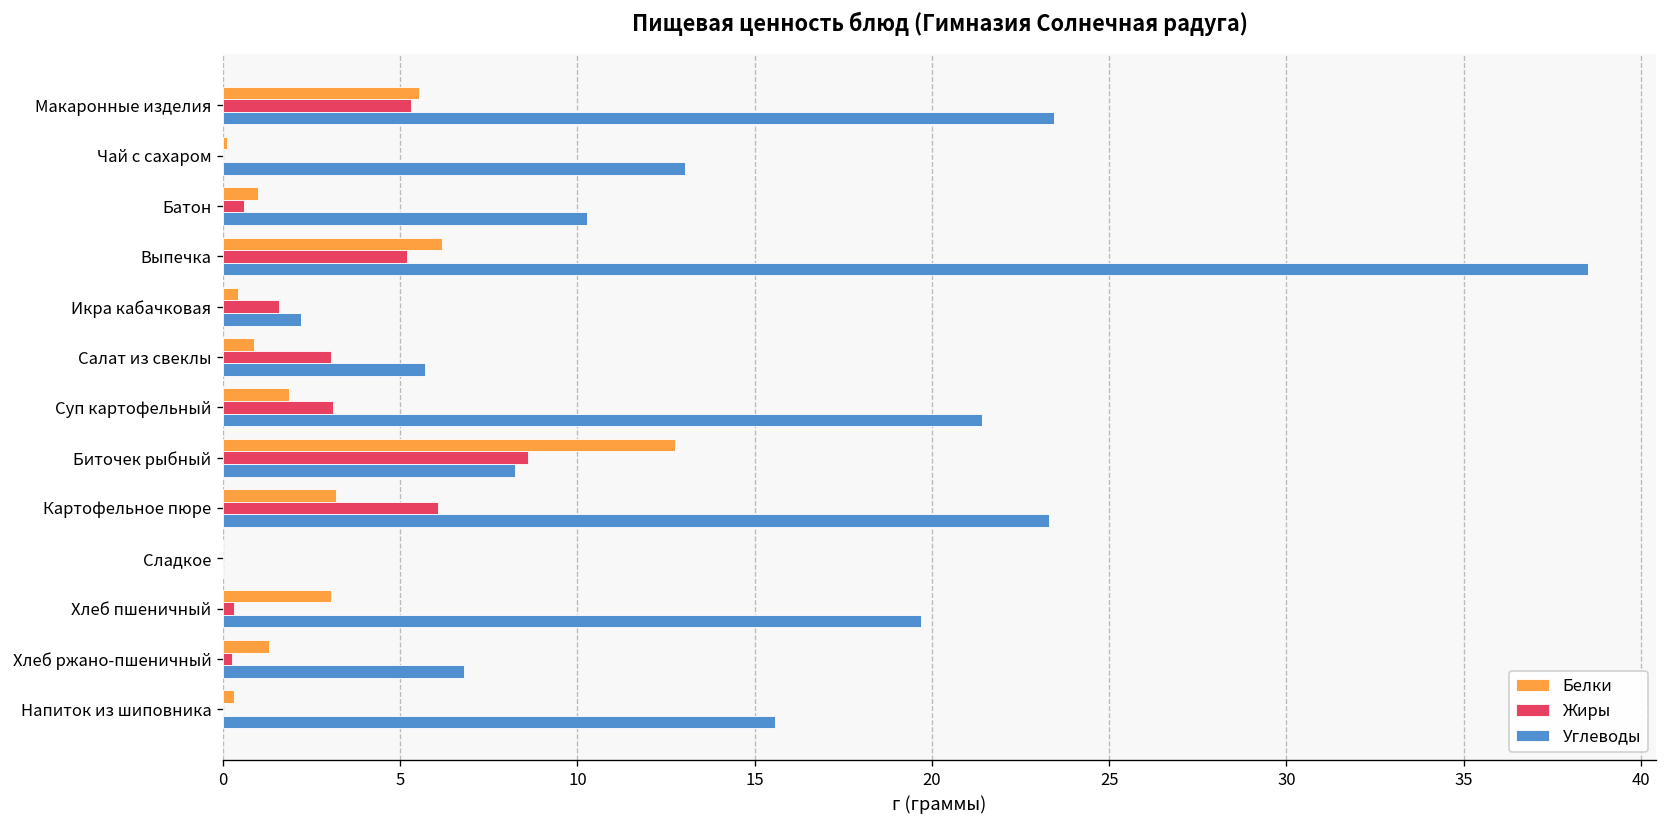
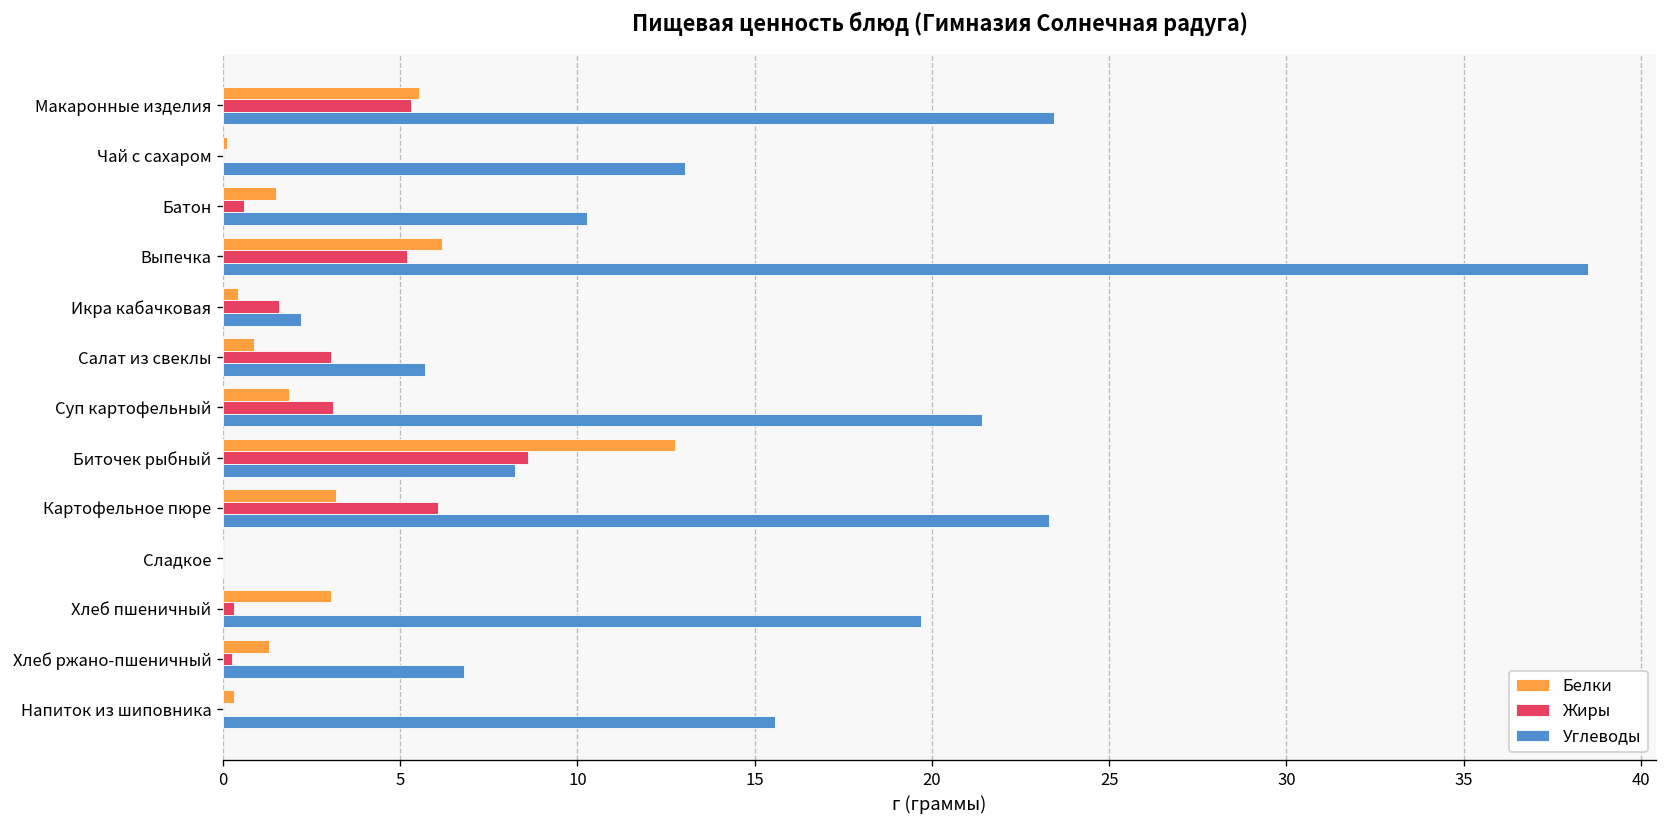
  {
    "Белки": {
      "Макаронные изделия": 5.5,
      "Чай с сахаром": 0.1,
-     "Батон": 1.0,
+     "Батон": 1.5,
      "Выпечка": 6.2,
      "Икра кабачковая": 0.4,
      "Салат из свеклы": 0.9,
      "Суп картофельный": 1.9,
      "Биточек рыбный": 12.8,
      "Картофельное пюре": 3.2,
      "Сладкое": 0.0,
      "Хлеб пшеничный": 3.0,
      "Хлеб ржано-пшеничный": 1.3,
      "Напиток из шиповника": 0.3
    },
    "Жиры": {
      "Макаронные изделия": 5.3,
      "Чай с сахаром": 0.0,
      "Батон": 0.6,
      "Выпечка": 5.2,
      "Икра кабачковая": 1.6,
      "Салат из свеклы": 3.1,
      "Суп картофельный": 3.1,
      "Биточек рыбный": 8.6,
      "Картофельное пюре": 6.1,
      "Сладкое": 0.0,
      "Хлеб пшеничный": 0.3,
      "Хлеб ржано-пшеничный": 0.2,
      "Напиток из шиповника": 0.0
    },
    "Углеводы": {
      "Макаронные изделия": 23.4,
      "Чай с сахаром": 13.0,
      "Батон": 10.3,
      "Выпечка": 38.5,
      "Икра кабачковая": 2.2,
      "Салат из свеклы": 5.7,
      "Суп картофельный": 21.4,
      "Биточек рыбный": 8.2,
      "Картофельное пюре": 23.3,
      "Сладкое": 0.0,
      "Хлеб пшеничный": 19.7,
      "Хлеб ржано-пшеничный": 6.8,
      "Напиток из шиповника": 15.6
    }
  }
